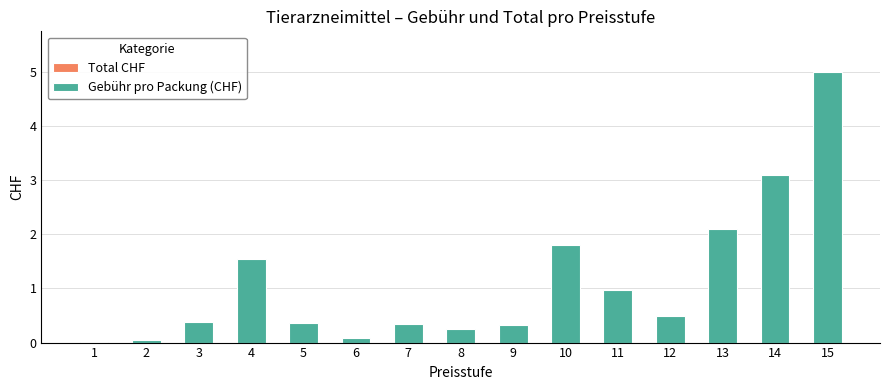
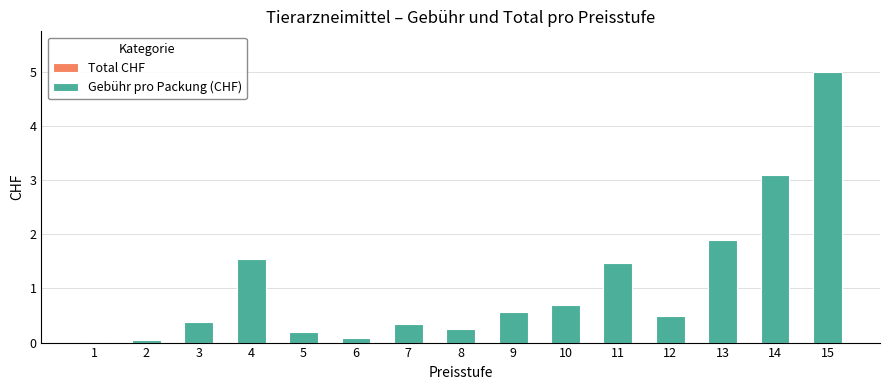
  {
    "Total CHF": {
      "1": 0.0,
      "2": 0.0,
      "3": 0.0,
      "4": 0.0,
      "5": 0.0,
      "6": 0.0,
      "7": 0.0,
      "8": 0.0,
      "9": 0.0,
      "10": 0.0,
      "11": 0.0,
      "12": 0.0,
      "13": 0.0,
      "14": 0.0,
      "15": 0.0
    },
    "Gebühr pro Packung (CHF)": {
      "3": 0.4,
      "4": 1.6,
-     "5": 0.4,
+     "5": 0.2,
      "6": 0.1,
      "7": 0.4,
      "8": 0.3,
-     "9": 0.3,
-     "10": 1.8,
-     "11": 1.0,
+     "9": 0.6,
+     "10": 0.7,
+     "11": 1.5,
      "12": 0.5,
-     "13": 2.1,
+     "13": 1.9,
      "14": 3.1,
      "15": 5.0
    }
  }
